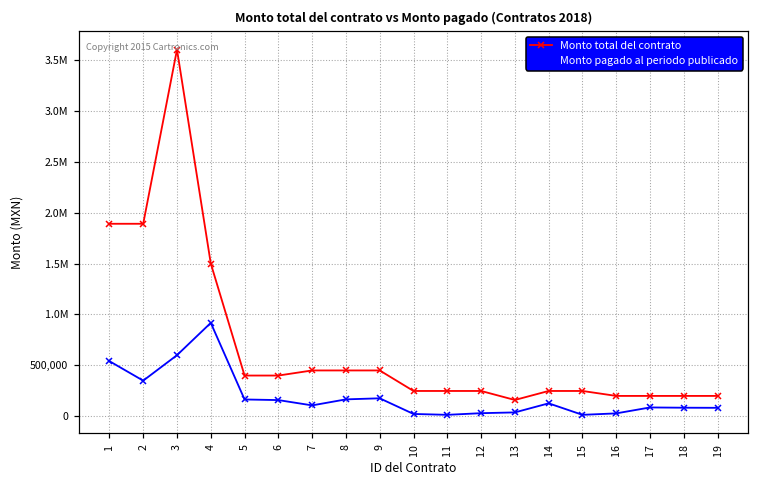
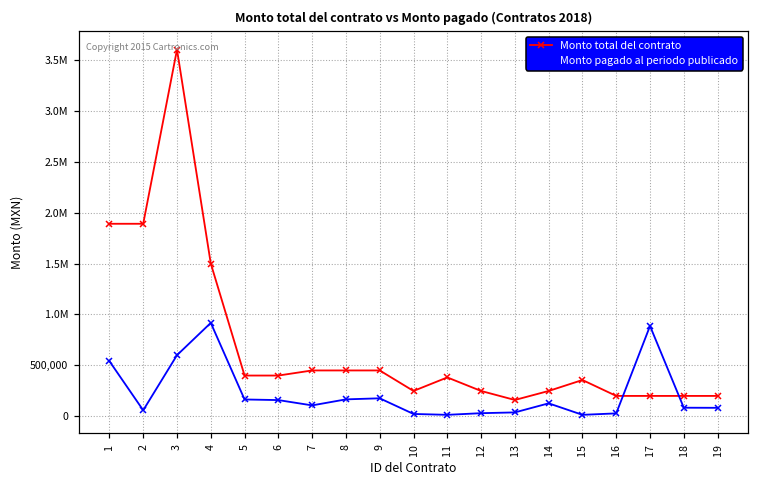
  {
    "Monto total del contrato": {
      "1": "1,900,000",
      "2": "1,900,000",
      "4": "1,500,000",
      "5": "400,000",
      "6": "400,000",
      "7": "500,000",
      "8": "500,000",
      "9": "500,000",
      "10": "200,000",
-     "11": "200,000",
+     "11": "400,000",
      "12": "200,000",
      "13": "200,000",
      "14": "200,000",
-     "15": "200,000",
+     "15": "400,000",
      "16": "200,000",
      "17": "200,000",
      "18": "200,000",
      "19": "200,000"
    },
    "Monto pagado al periodo publicado": {
      "1": "500,000",
-     "2": "300,000",
+     "2": "100,000",
      "3": "600,000",
      "4": "900,000",
      "5": "200,000",
      "6": "200,000",
      "7": "100,000",
      "8": "200,000",
      "9": "200,000",
      "10": "0",
      "11": "0",
      "12": "0",
      "13": "0",
      "14": "100,000",
      "15": "0",
      "16": "0",
-     "17": "100,000",
+     "17": "900,000",
      "18": "100,000",
      "19": "100,000"
    }
  }
